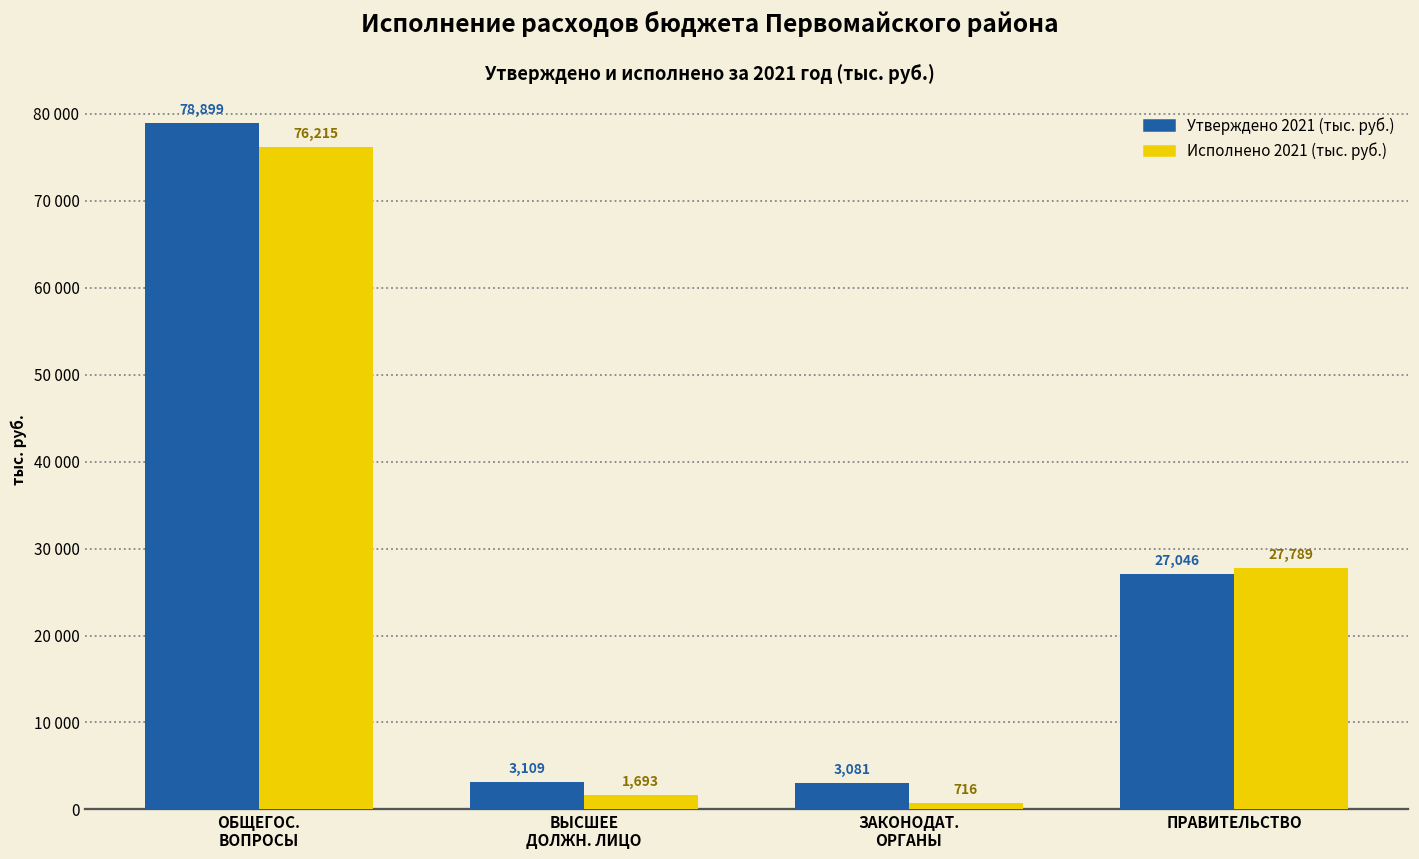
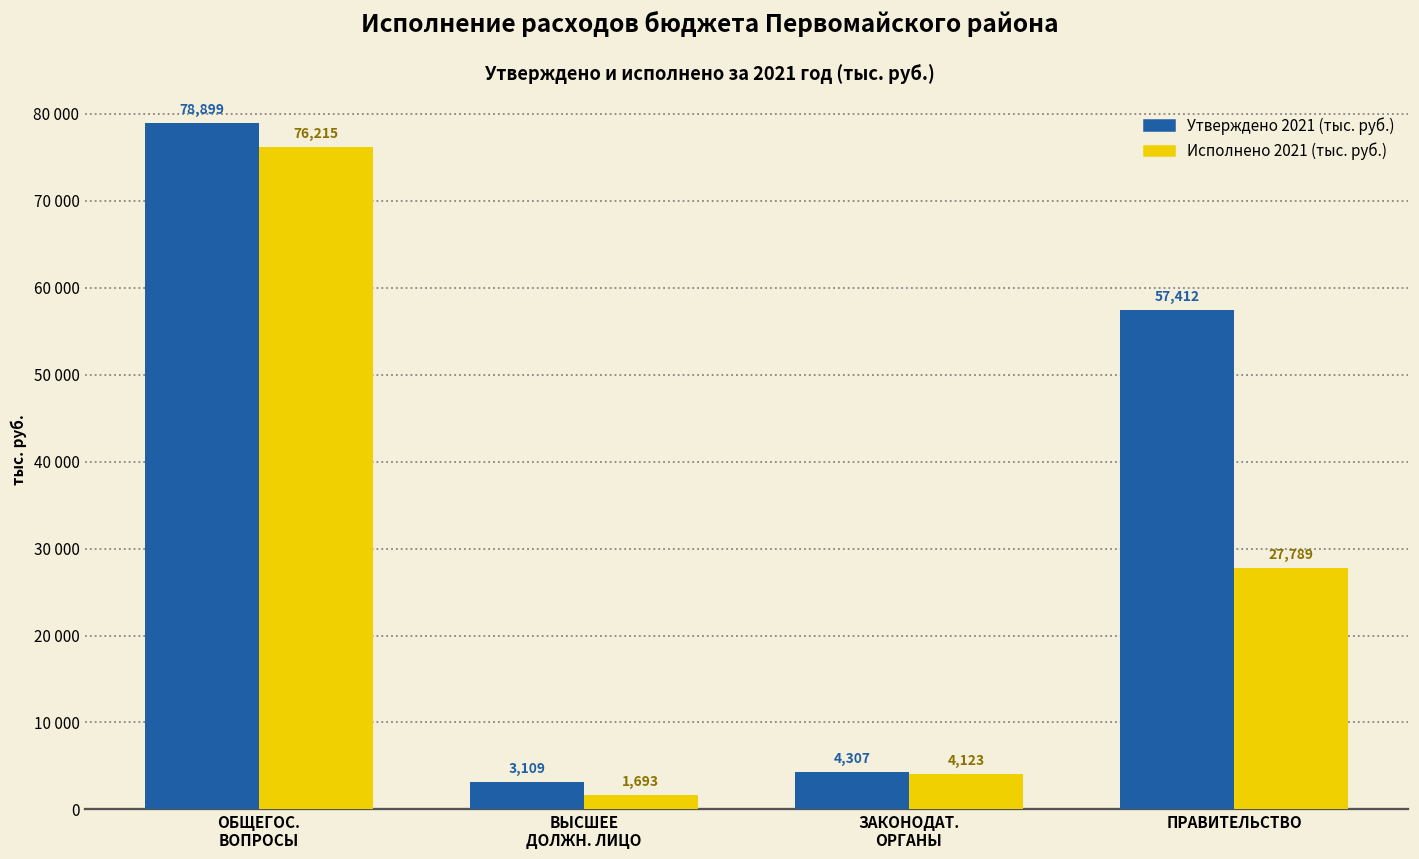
  {
    "Утверждено 2021 (тыс. руб.)": {
      "ОБЩЕГОС. ВОПРОСЫ": "78,899",
      "ВЫСШЕЕ ДОЛЖН. ЛИЦО": "3,109",
-     "ЗАКОНОДАТ. ОРГАНЫ": "3,081",
-     "ПРАВИТЕЛЬСТВО": "27,046"
+     "ЗАКОНОДАТ. ОРГАНЫ": "4,307",
+     "ПРАВИТЕЛЬСТВО": "57,412"
    },
    "Исполнено 2021 (тыс. руб.)": {
      "ОБЩЕГОС. ВОПРОСЫ": "76,215",
      "ВЫСШЕЕ ДОЛЖН. ЛИЦО": "1,693",
-     "ЗАКОНОДАТ. ОРГАНЫ": "716",
+     "ЗАКОНОДАТ. ОРГАНЫ": "4,123",
      "ПРАВИТЕЛЬСТВО": "27,789"
    }
  }
